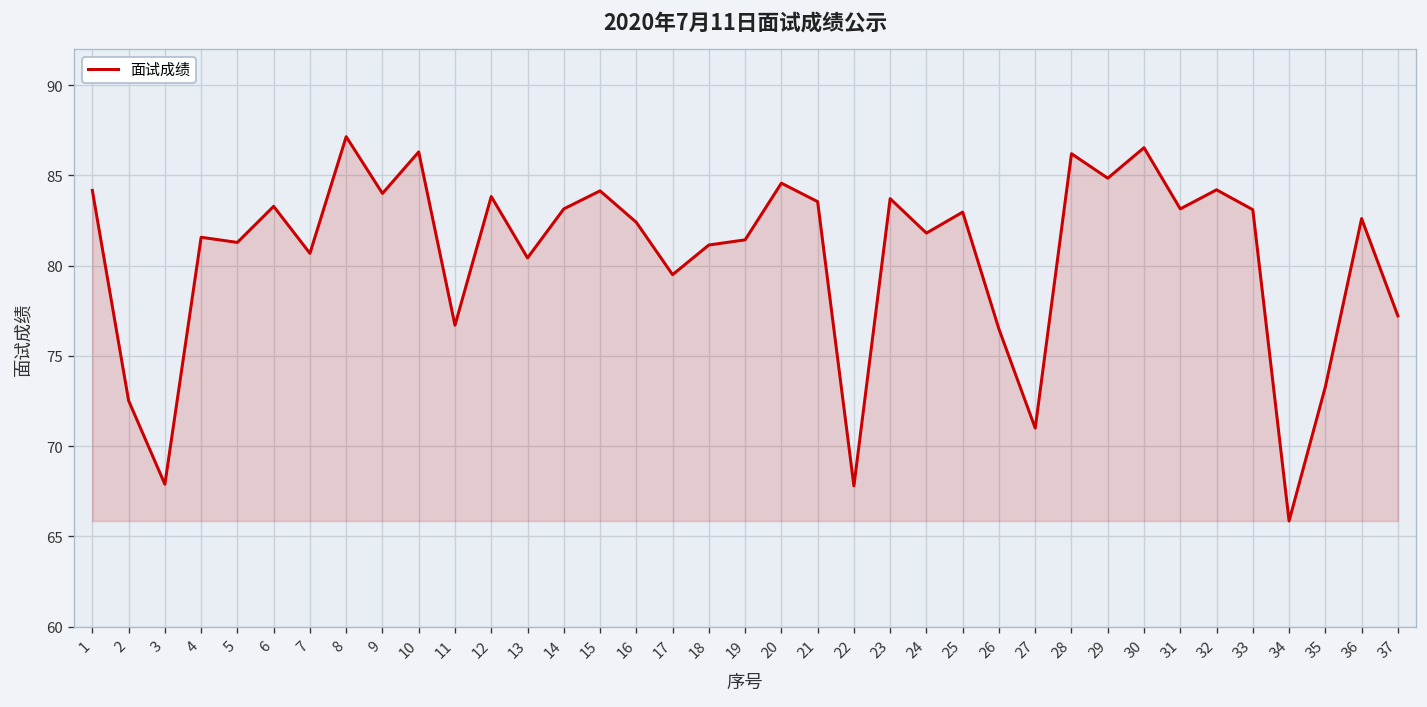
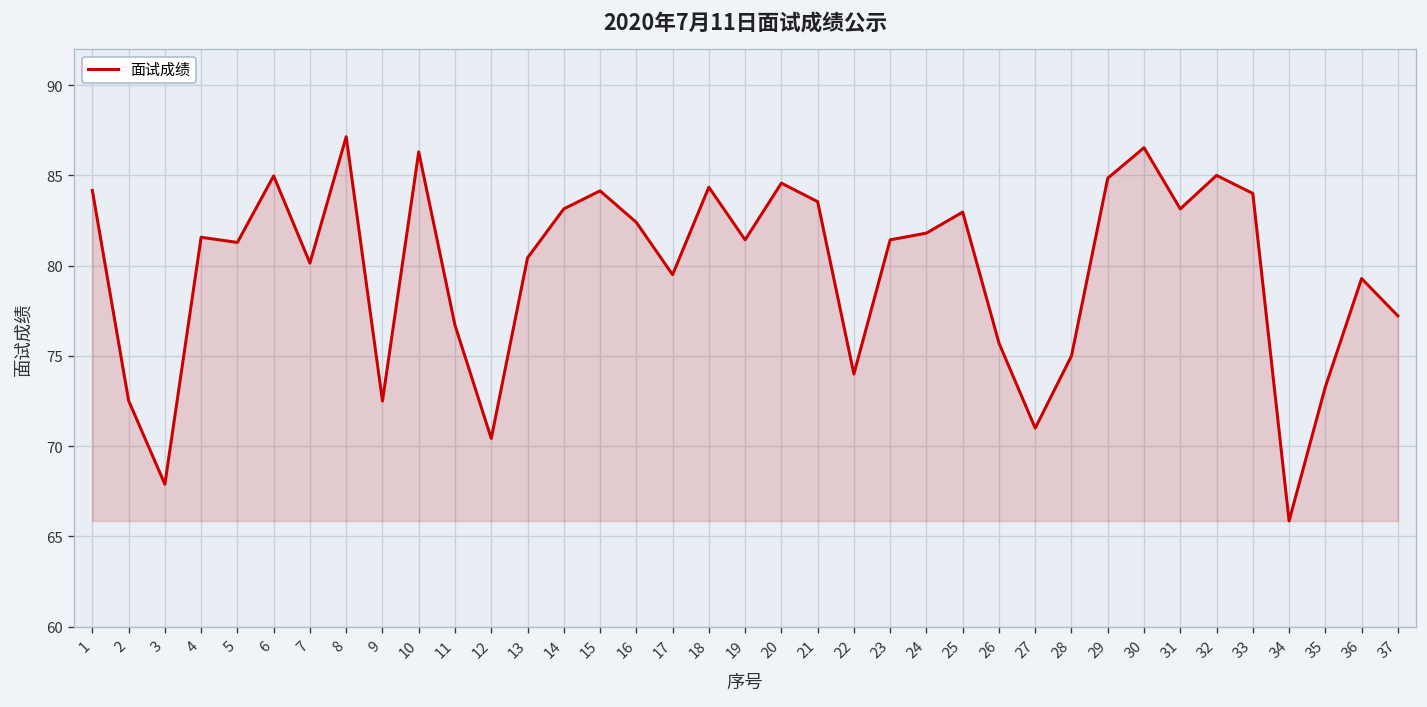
  {
    "1": 84.2,
    "2": 72.5,
    "3": 67.9,
    "4": 81.6,
    "5": 81.3,
-   "6": 83.3,
-   "7": 80.7,
+   "6": 85.0,
+   "7": 80.1,
    "8": 87.1,
-   "9": 84.0,
+   "9": 72.5,
    "10": 86.3,
    "11": 76.7,
-   "12": 83.8,
+   "12": 70.4,
    "13": 80.4,
    "14": 83.1,
    "15": 84.1,
    "16": 82.4,
    "17": 79.5,
-   "18": 81.1,
+   "18": 84.3,
    "19": 81.4,
    "20": 84.6,
    "21": 83.5,
-   "22": 67.8,
-   "23": 83.7,
+   "22": 74.0,
+   "23": 81.4,
    "24": 81.8,
    "25": 83.0,
-   "26": 76.5,
+   "26": 75.7,
    "27": 71.0,
-   "28": 86.2,
+   "28": 75.0,
    "29": 84.8,
    "30": 86.5,
    "31": 83.1,
-   "32": 84.2,
-   "33": 83.1,
+   "32": 85.0,
+   "33": 84.0,
    "34": 65.9,
    "35": 73.3,
-   "36": 82.6,
+   "36": 79.3,
    "37": 77.2
  }
